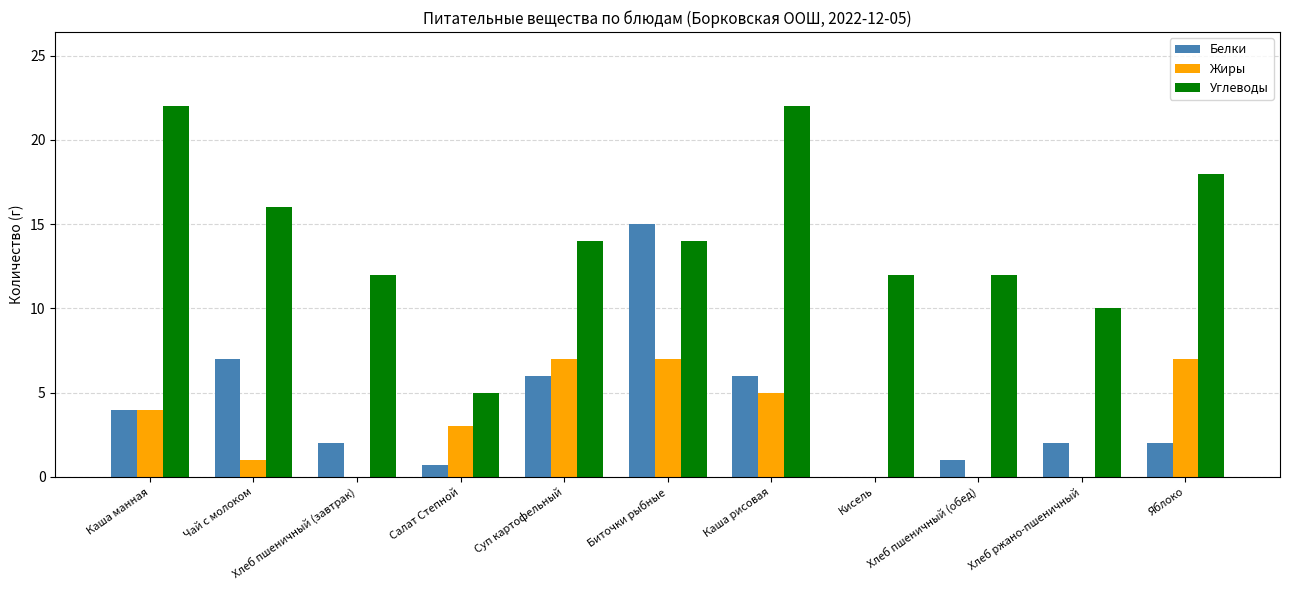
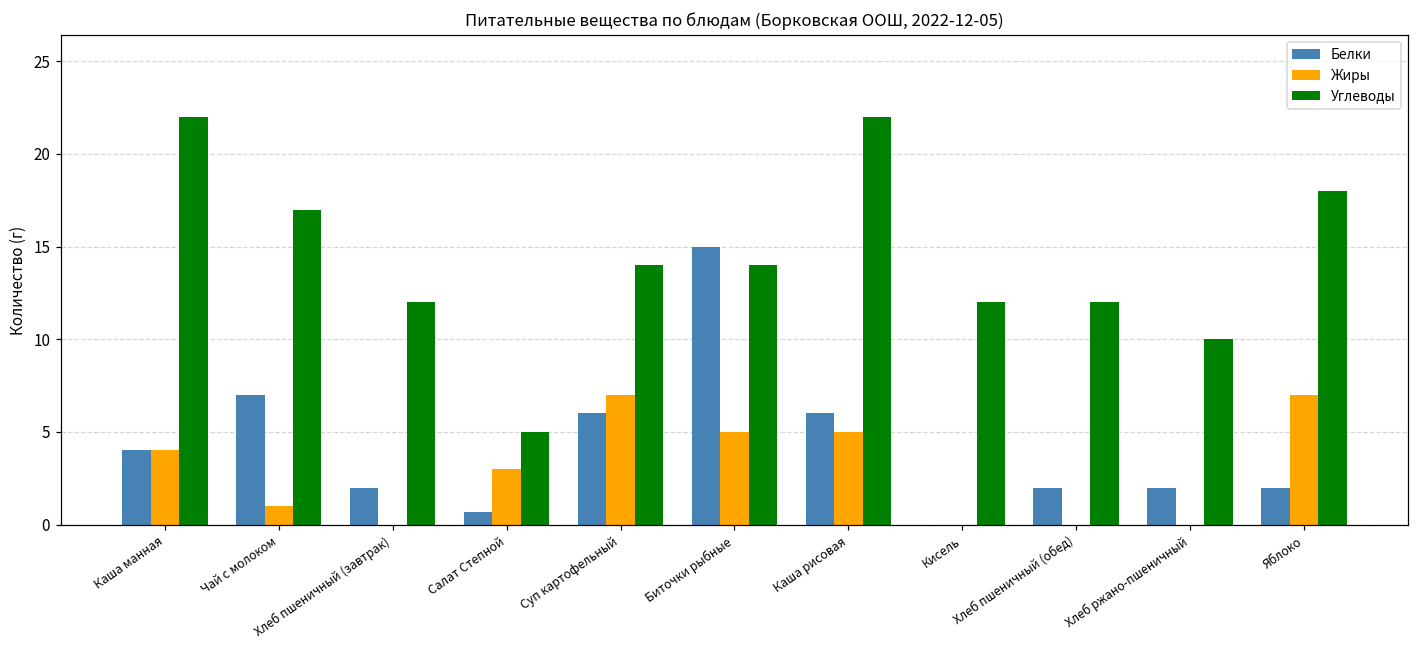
  {
    "Белки": {
      "Каша манная": 4,
      "Чай с молоком": 7,
      "Хлеб пшеничный (завтрак)": 2,
      "Салат Степной": 0.7,
      "Суп картофельный": 6,
      "Биточки рыбные": 15,
      "Каша рисовая": 6,
      "Кисель": 0,
-     "Хлеб пшеничный (обед)": 1,
+     "Хлеб пшеничный (обед)": 2,
      "Хлеб ржано-пшеничный": 2,
      "Яблоко": 2
    },
    "Жиры": {
      "Каша манная": 4,
      "Чай с молоком": 1,
      "Хлеб пшеничный (завтрак)": 0,
      "Салат Степной": 3,
      "Суп картофельный": 7,
-     "Биточки рыбные": 7,
+     "Биточки рыбные": 5,
      "Каша рисовая": 5,
      "Кисель": 0,
      "Хлеб пшеничный (обед)": 0,
      "Хлеб ржано-пшеничный": 0,
      "Яблоко": 7
    },
    "Углеводы": {
      "Каша манная": 22,
-     "Чай с молоком": 16,
+     "Чай с молоком": 17,
      "Хлеб пшеничный (завтрак)": 12,
      "Салат Степной": 5,
      "Суп картофельный": 14,
      "Биточки рыбные": 14,
      "Каша рисовая": 22,
      "Кисель": 12,
      "Хлеб пшеничный (обед)": 12,
      "Хлеб ржано-пшеничный": 10,
      "Яблоко": 18
    }
  }
